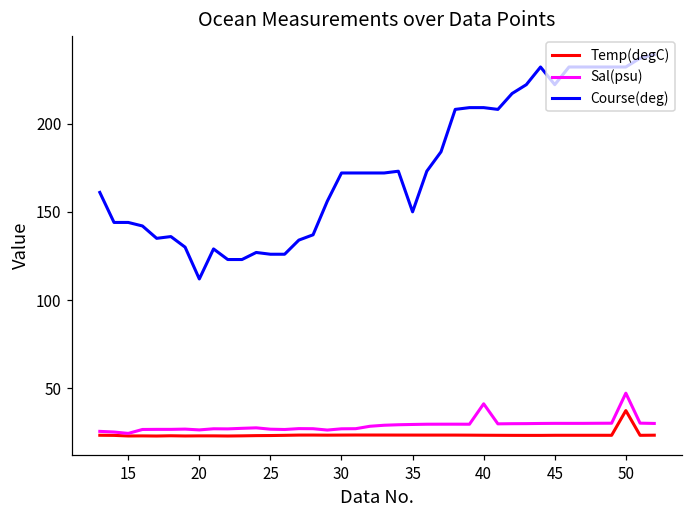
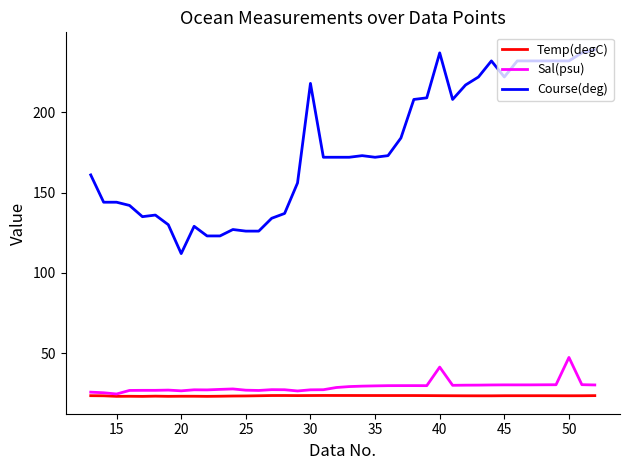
  {
    "Temp(degC)": {
      "20": 23,
      "25": 23,
      "30": 24,
      "35": 24,
      "40": 24,
      "45": 23,
-     "50": 37
+     "50": 23
    },
    "Sal(psu)": {
      "20": 27,
      "25": 27,
      "30": 27,
      "35": 30,
      "40": 41,
      "45": 30,
      "50": 47
    },
    "Course(deg)": {
      "15": 144,
      "20": 112,
      "25": 126,
-     "30": 172,
-     "35": 150,
-     "40": 209
+     "30": 218,
+     "35": 172,
+     "40": 237
    }
  }
